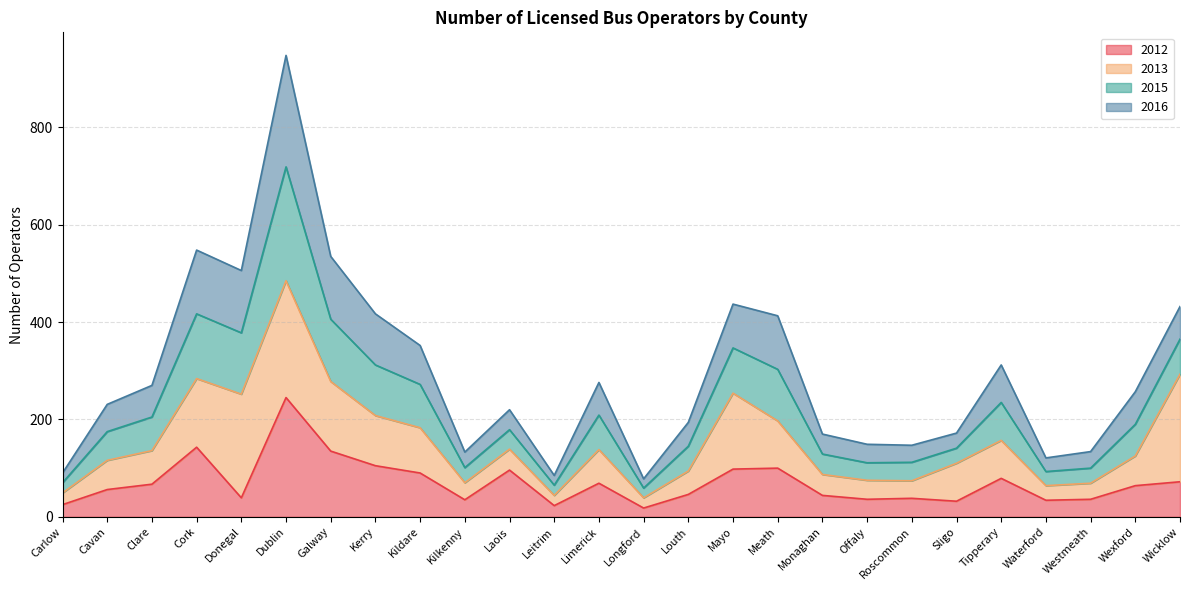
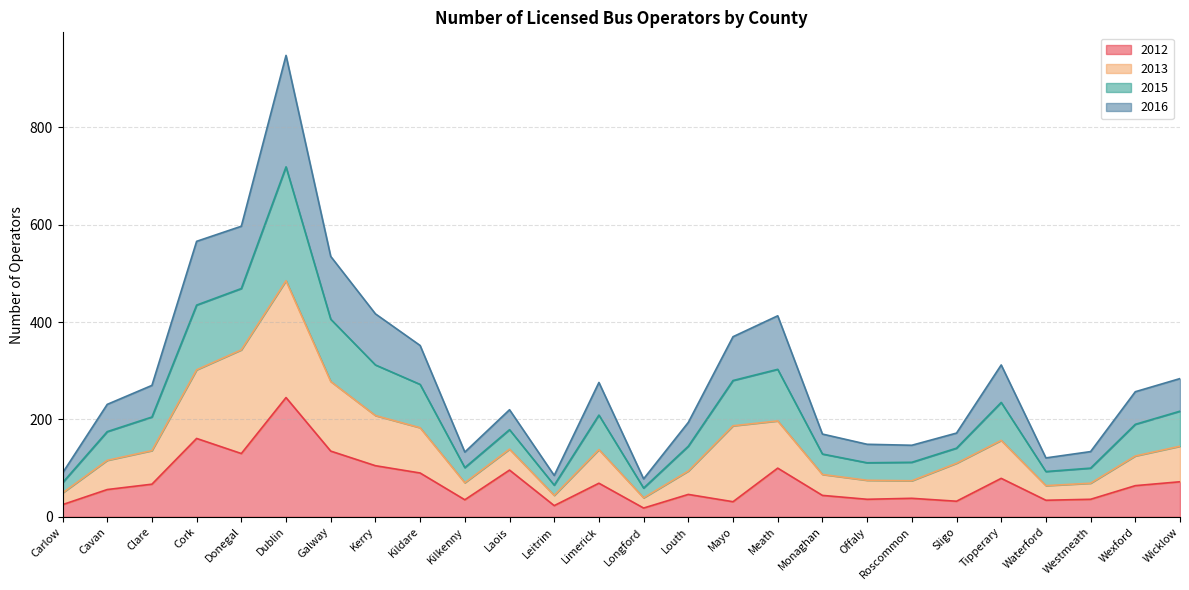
  {
    "2012": {
      "Carlow": 30,
      "Cavan": 60,
      "Clare": 70,
-     "Cork": 140,
-     "Donegal": 40,
+     "Cork": 160,
+     "Donegal": 130,
      "Dublin": 250,
      "Galway": 140,
      "Kerry": 110,
      "Kildare": 90,
      "Kilkenny": 40,
      "Laois": 100,
      "Leitrim": 20,
      "Limerick": 70,
      "Longford": 20,
      "Louth": 50,
-     "Mayo": 100,
+     "Mayo": 30,
      "Meath": 100,
      "Monaghan": 40,
      "Offaly": 40,
      "Roscommon": 40,
      "Sligo": 30,
      "Tipperary": 80,
      "Waterford": 30,
      "Westmeath": 40,
      "Wexford": 60,
      "Wicklow": 70
    },
    "2013": {
      "Carlow": 20,
      "Cavan": 60,
      "Clare": 70,
      "Cork": 140,
      "Donegal": 210,
      "Dublin": 240,
      "Galway": 140,
      "Kerry": 100,
      "Kildare": 90,
      "Kilkenny": 40,
      "Laois": 40,
      "Leitrim": 20,
      "Limerick": 70,
      "Longford": 20,
      "Louth": 50,
      "Mayo": 160,
      "Meath": 100,
      "Monaghan": 40,
      "Offaly": 40,
      "Roscommon": 40,
      "Sligo": 80,
      "Tipperary": 80,
      "Waterford": 30,
      "Westmeath": 30,
      "Wexford": 60,
-     "Wicklow": 220
+     "Wicklow": 70
    }
  }
